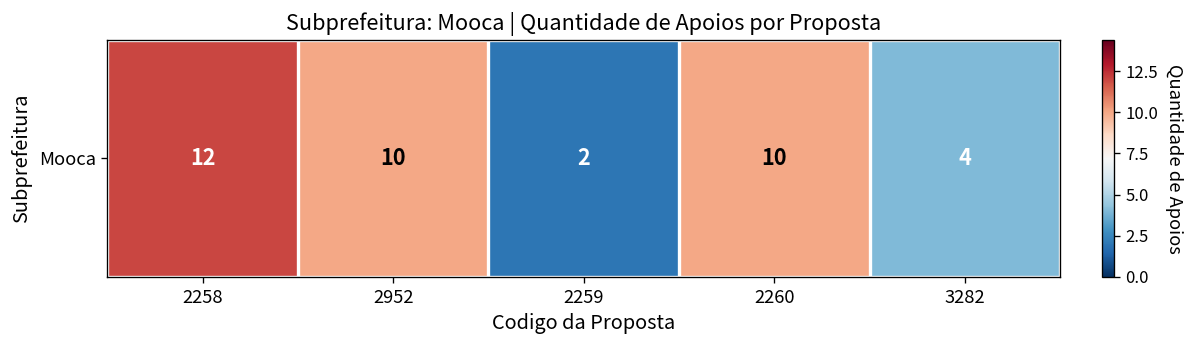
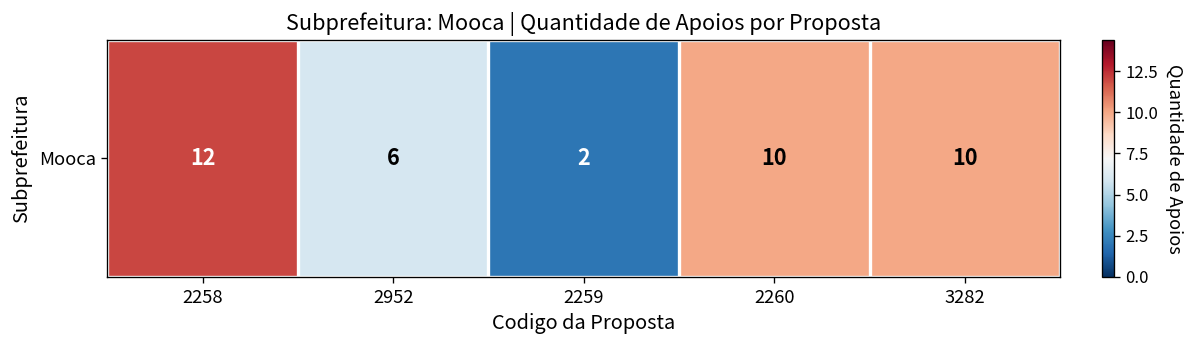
  {
    "Mooca": {
      "2258": 12,
-     "2952": 10,
+     "2952": 6,
      "2259": 2,
      "2260": 10,
-     "3282": 4
+     "3282": 10
    }
  }
